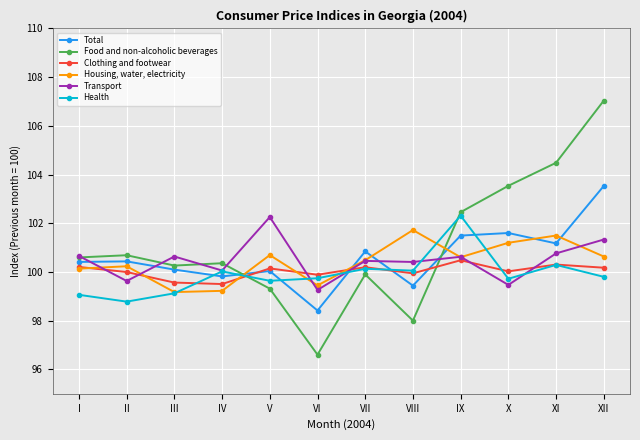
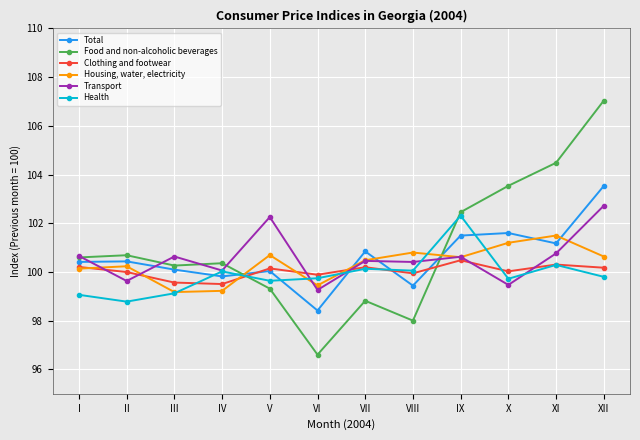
  {
    "Food and non-alcoholic beverages": {
      "II": 100.7,
      "III": 100.3,
      "IV": 100.4,
      "V": 99.3,
      "VI": 96.6,
-     "VII": 99.9,
+     "VII": 98.8,
      "VIII": 98.0,
      "IX": 102.5,
      "X": 103.5,
      "XI": 104.5,
      "XII": 107.0
    },
    "Clothing and footwear": {
      "II": 100.0,
      "III": 99.6,
      "IV": 99.5,
      "V": 100.1,
      "VI": 99.9,
      "VIII": 99.9,
      "IX": 100.5,
      "X": 100.0,
      "XII": 100.2
    },
    "Housing, water, electricity": {
      "II": 100.2,
      "IV": 99.2,
      "V": 100.7,
      "VI": 99.5,
-     "VIII": 101.7,
+     "VIII": 100.8,
      "X": 101.2,
      "XI": 101.5,
      "XII": 100.6
    },
    "Transport": {
      "II": 99.6,
      "III": 100.6,
      "V": 102.3,
      "VI": 99.3,
      "VIII": 100.4,
      "X": 99.5,
      "XI": 100.8,
-     "XII": 101.3
+     "XII": 102.7
    }
  }
